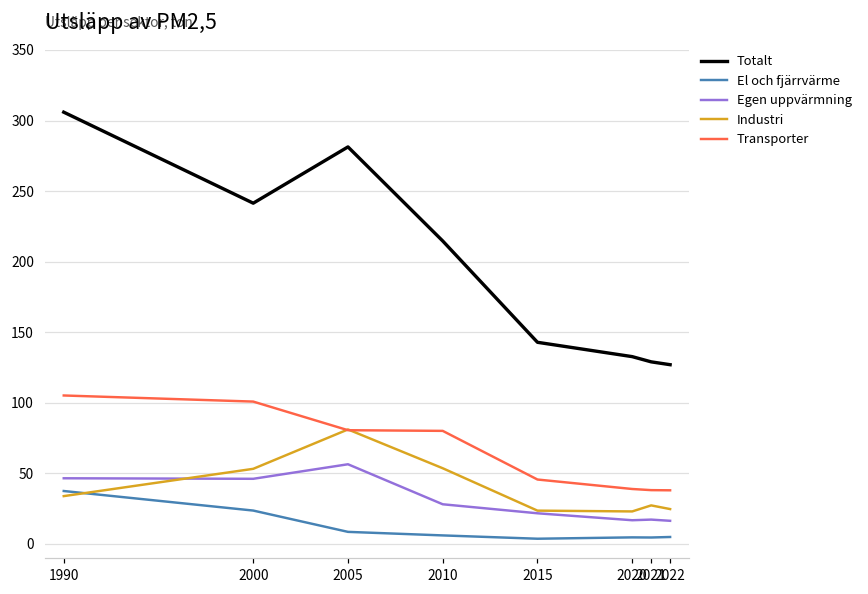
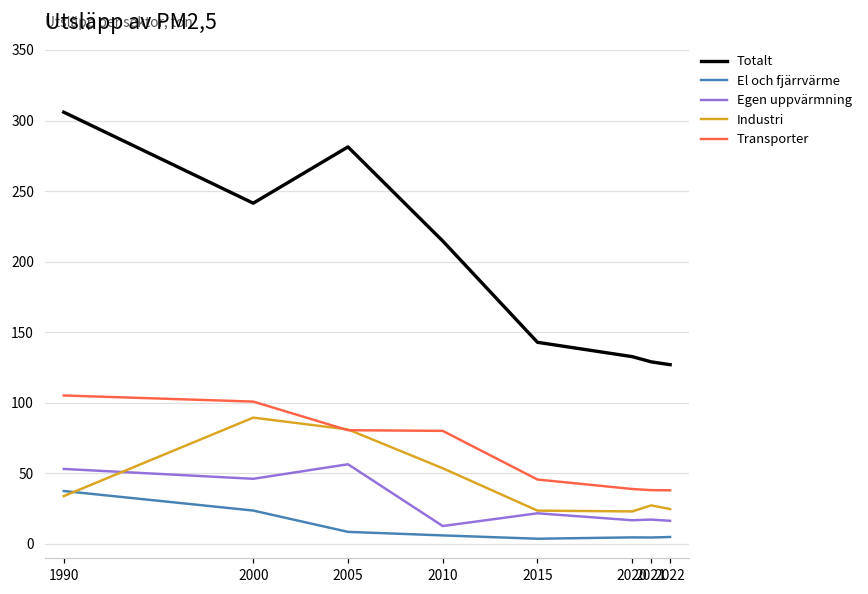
  {
    "Totalt": {
      "1990": 306,
      "2000": 241,
      "2005": 281,
      "2010": 215,
      "2015": 143
    },
    "El och fjärrvärme": {
      "1990": 37,
      "2000": 24,
      "2005": 9,
      "2010": 6,
      "2015": 4
    },
    "Egen uppvärmning": {
-     "1990": 47,
+     "1990": 53,
      "2000": 46,
      "2005": 56,
-     "2010": 28
+     "2010": 13
    },
    "Industri": {
      "1990": 34,
-     "2000": 53,
+     "2000": 89,
      "2010": 54
    },
    "Transporter": {
      "1990": 105,
      "2000": 101,
      "2010": 80,
      "2015": 46
    }
  }
